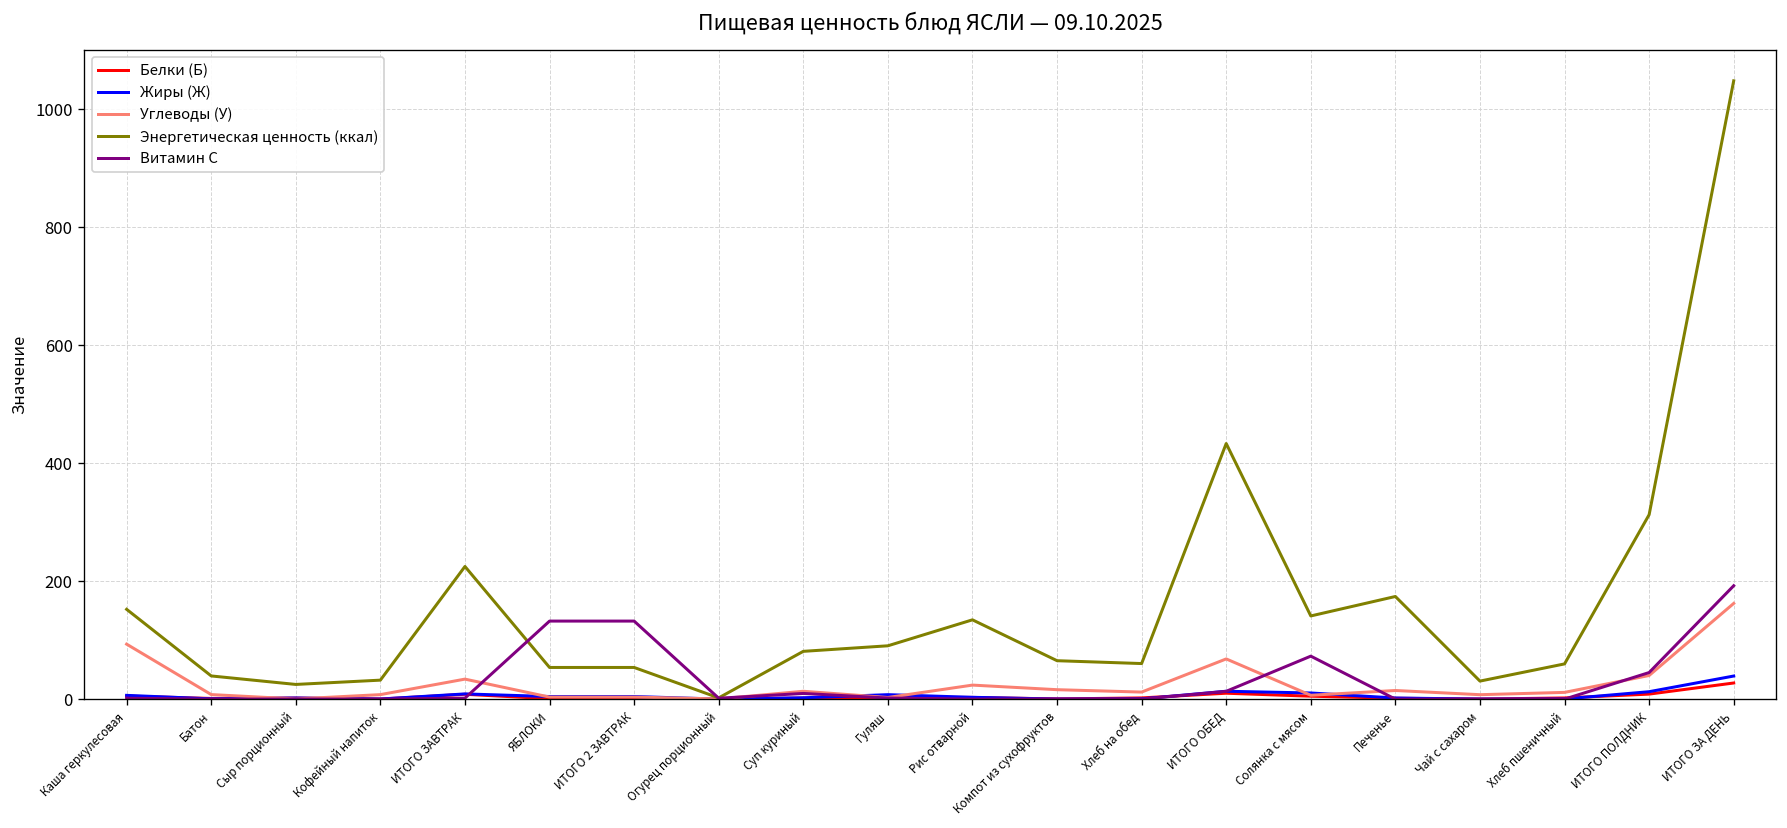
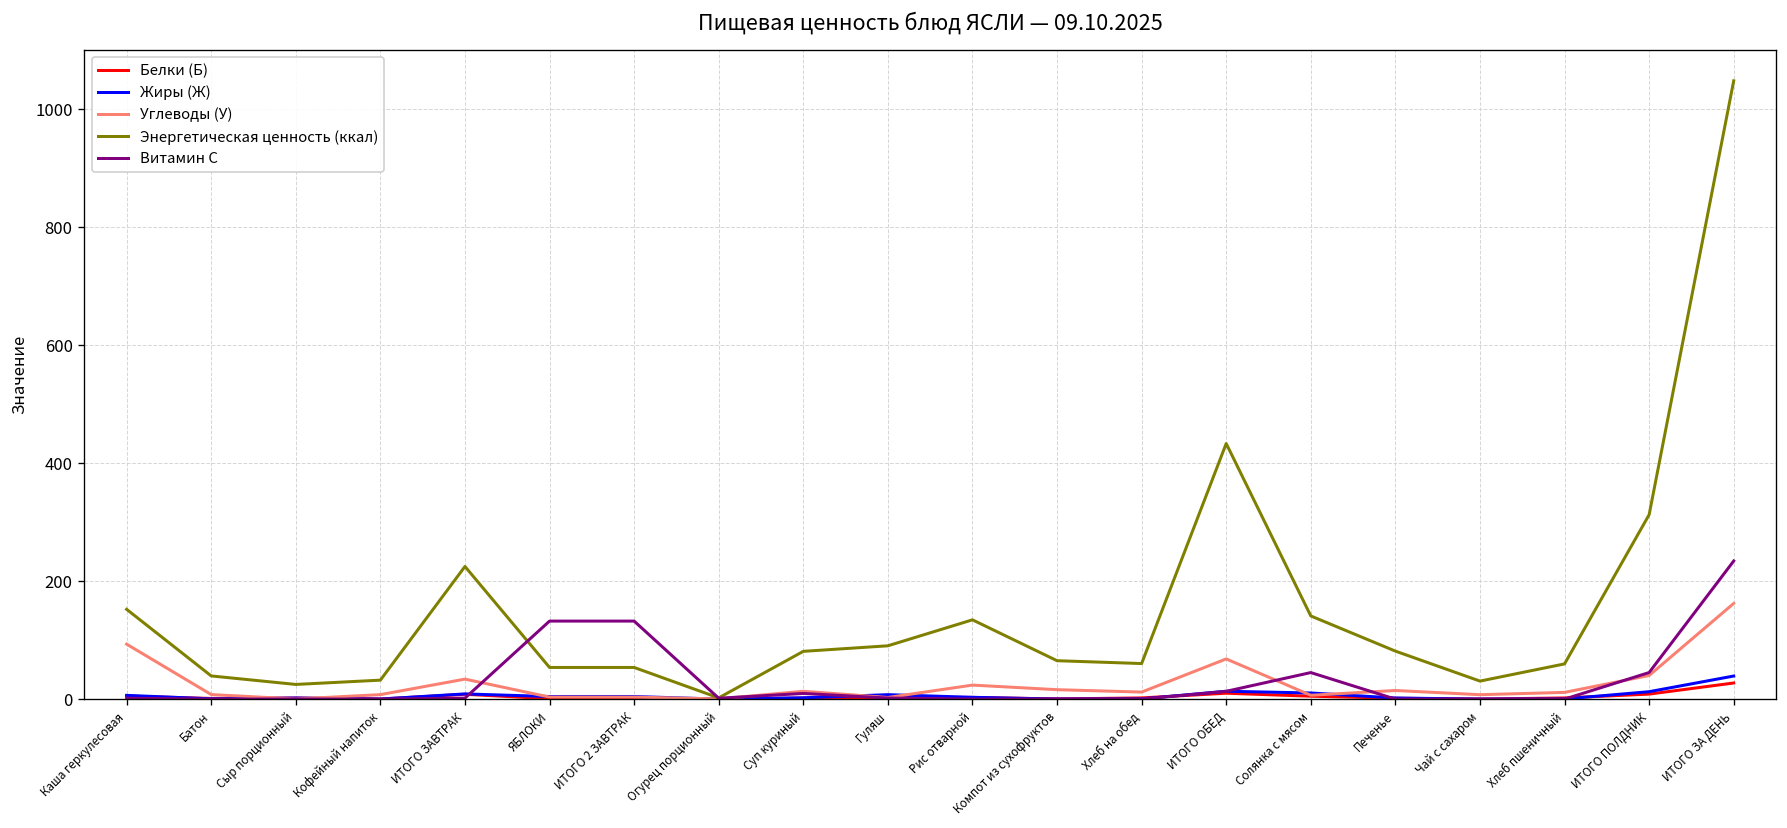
  {
    "Белки (Б)": {
      "ИТОГО ЗА ДЕНЬ": 30
    },
    "Жиры (Ж)": {
      "ИТОГО ЗА ДЕНЬ": 40
    },
    "Углеводы (У)": {
      "Каша геркулесовая": 90,
      "Батон": 10,
      "Кофейный напиток": 10,
      "ИТОГО ЗАВТРАК": 30,
      "Рис отварной": 20,
      "Компот из сухофруктов": 20,
      "Хлеб на обед": 10,
      "ИТОГО ОБЕД": 70,
      "Печенье": 10,
      "Чай с сахаром": 10,
      "Хлеб пшеничный": 10,
      "ИТОГО ЗА ДЕНЬ": 160
    },
    "Энергетическая ценность (ккал)": {
      "Каша геркулесовая": 150,
      "Батон": 40,
      "Сыр порционный": 20,
      "Кофейный напиток": 30,
      "ИТОГО ЗАВТРАК": 220,
      "ЯБЛОКИ": 50,
      "ИТОГО 2 ЗАВТРАК": 50,
      "Суп куриный": 80,
      "Гуляш": 90,
      "Рис отварной": 130,
      "Компот из сухофруктов": 70,
      "Хлеб на обед": 60,
      "ИТОГО ОБЕД": 430,
      "Солянка с мясом": 140,
-     "Печенье": 170,
+     "Печенье": 80,
      "Чай с сахаром": 30,
      "Хлеб пшеничный": 60,
      "ИТОГО ПОЛДНИК": 310,
      "ИТОГО ЗА ДЕНЬ": 1050
    },
    "Витамин С": {
      "ИТОГО ЗАВТРАК": 0,
      "ЯБЛОКИ": 130,
      "ИТОГО 2 ЗАВТРАК": 130,
-     "Солянка с мясом": 70,
-     "ИТОГО ЗА ДЕНЬ": 190
+     "Солянка с мясом": 40,
+     "ИТОГО ЗА ДЕНЬ": 230
    }
  }
